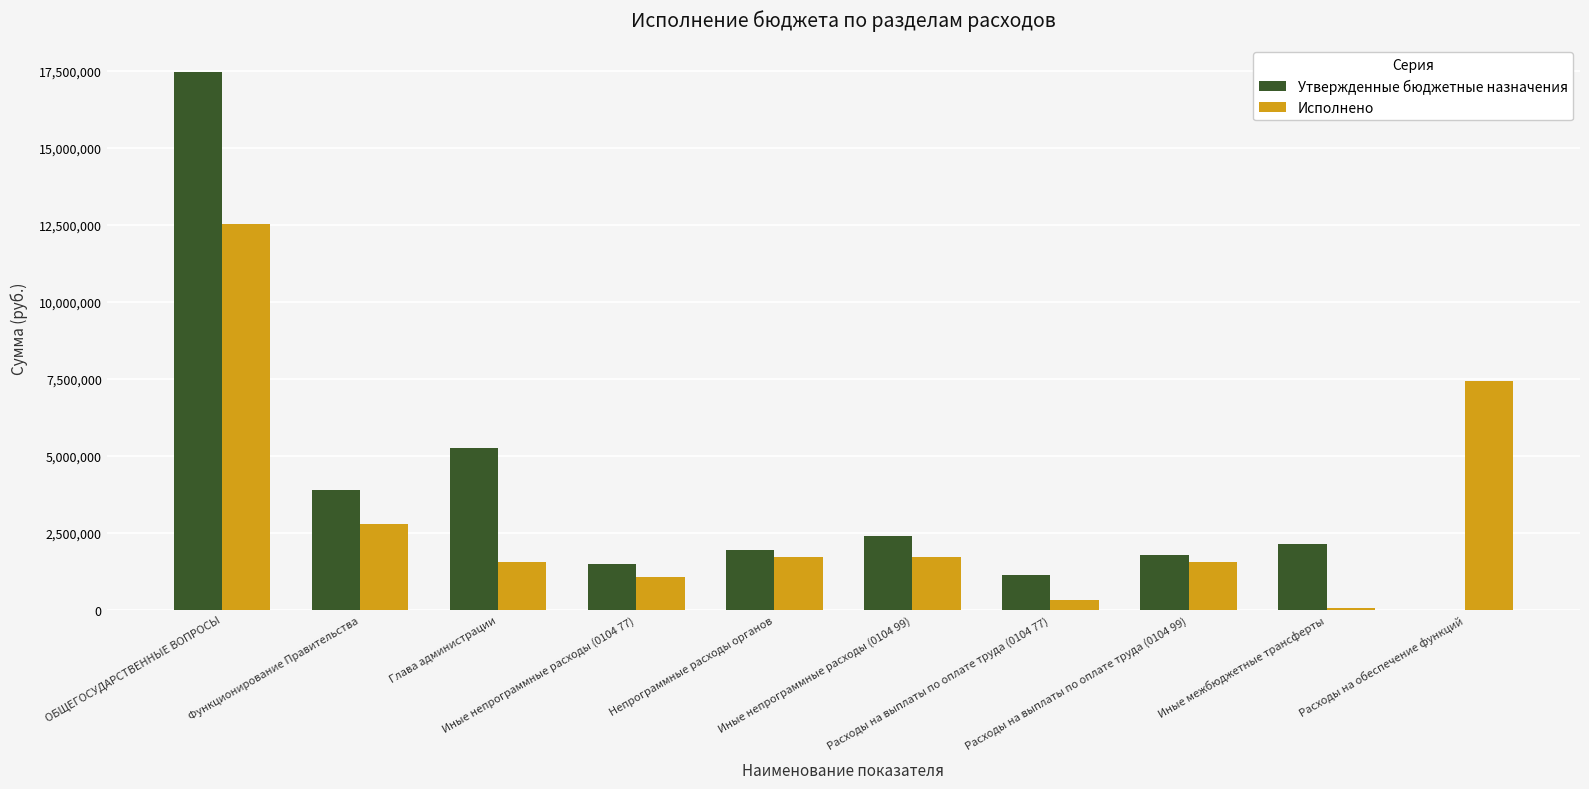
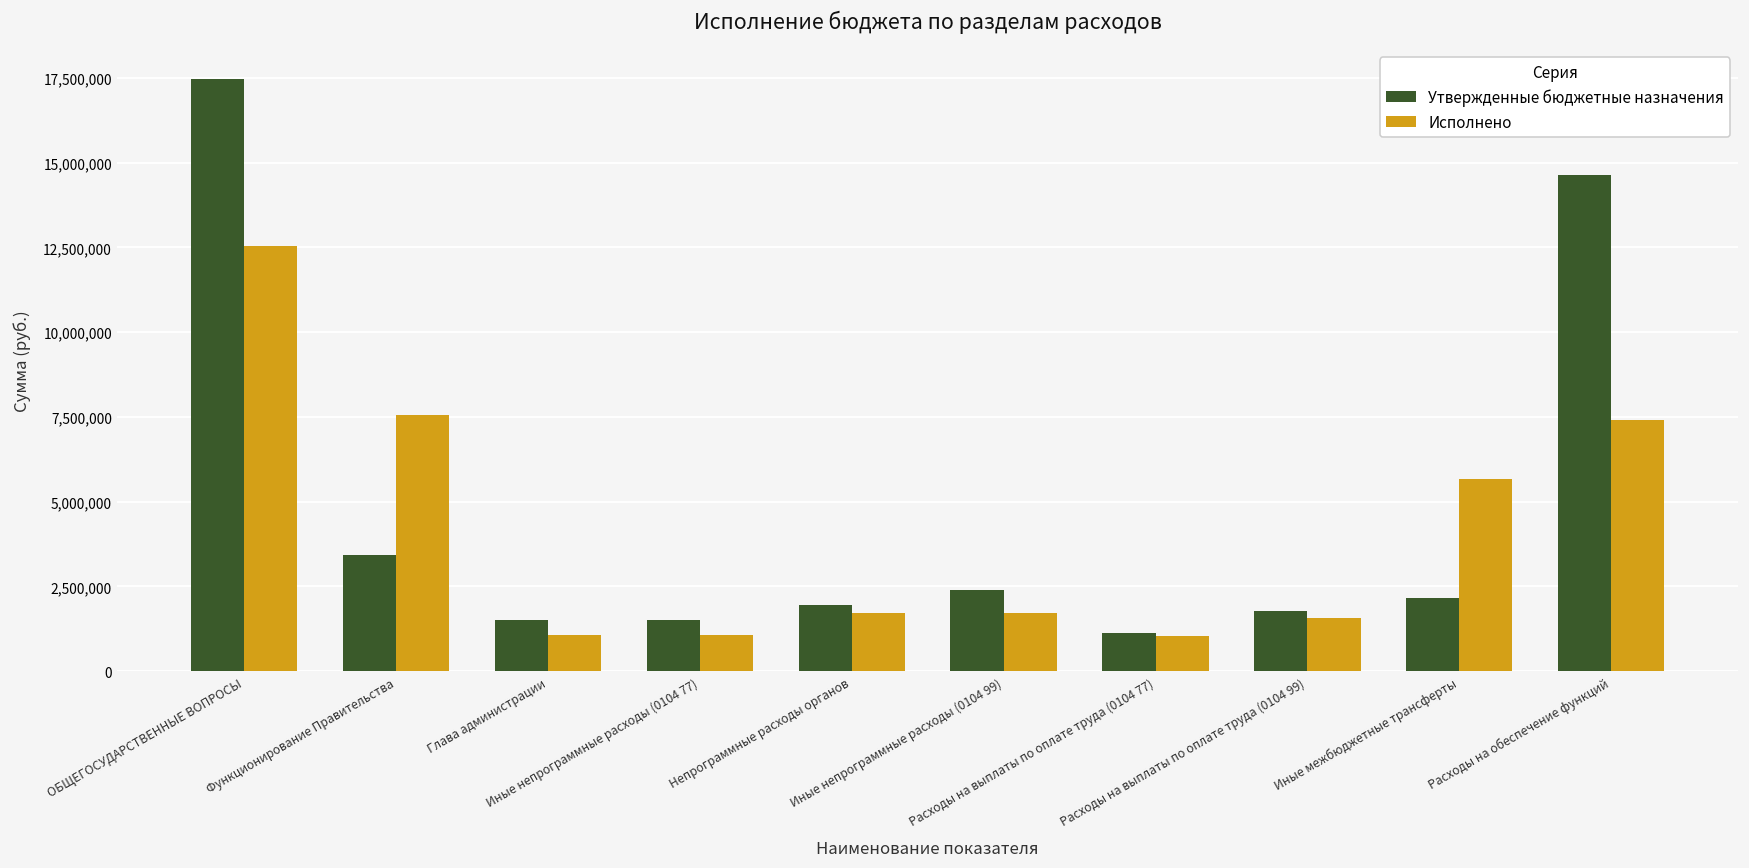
  {
    "Утвержденные бюджетные назначения": {
      "ОБЩЕГОСУДАРСТВЕННЫЕ ВОПРОСЫ": "17,500,000",
-     "Функционирование Правительства": "3,900,000",
-     "Глава администрации": "5,300,000",
+     "Функционирование Правительства": "3,400,000",
+     "Глава администрации": "1,500,000",
      "Иные непрограммные расходы (0104 77)": "1,500,000",
      "Непрограммные расходы органов": "1,900,000",
      "Иные непрограммные расходы (0104 99)": "2,400,000",
      "Расходы на выплаты по оплате труда (0104 77)": "1,100,000",
      "Расходы на выплаты по оплате труда (0104 99)": "1,800,000",
      "Иные межбюджетные трансферты": "2,200,000",
-     "Расходы на обеспечение функций": "0"
+     "Расходы на обеспечение функций": "14,600,000"
    },
    "Исполнено": {
      "ОБЩЕГОСУДАРСТВЕННЫЕ ВОПРОСЫ": "12,500,000",
-     "Функционирование Правительства": "2,800,000",
-     "Глава администрации": "1,600,000",
+     "Функционирование Правительства": "7,600,000",
+     "Глава администрации": "1,100,000",
      "Иные непрограммные расходы (0104 77)": "1,100,000",
      "Непрограммные расходы органов": "1,700,000",
      "Иные непрограммные расходы (0104 99)": "1,700,000",
-     "Расходы на выплаты по оплате труда (0104 77)": "300,000",
+     "Расходы на выплаты по оплате труда (0104 77)": "1,000,000",
      "Расходы на выплаты по оплате труда (0104 99)": "1,600,000",
-     "Иные межбюджетные трансферты": "100,000",
+     "Иные межбюджетные трансферты": "5,700,000",
      "Расходы на обеспечение функций": "7,400,000"
    }
  }
